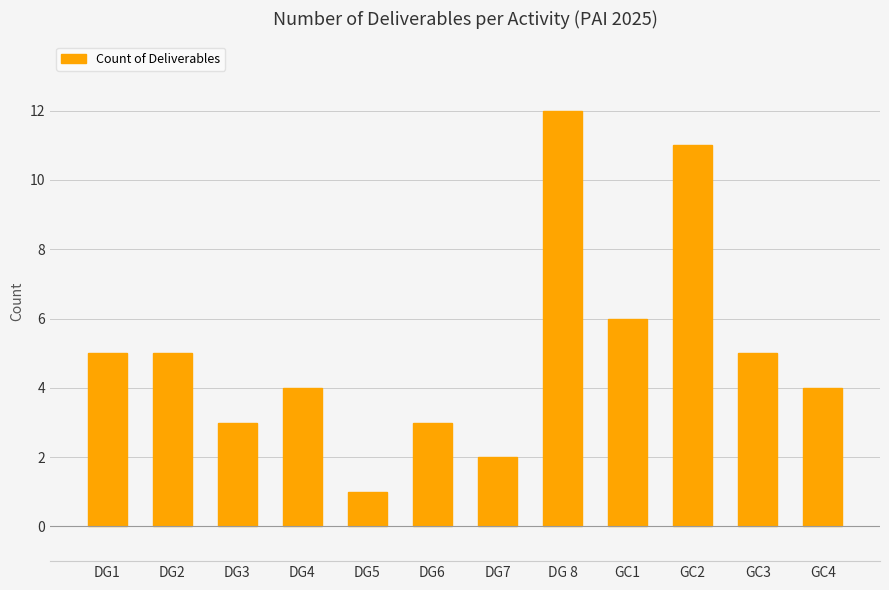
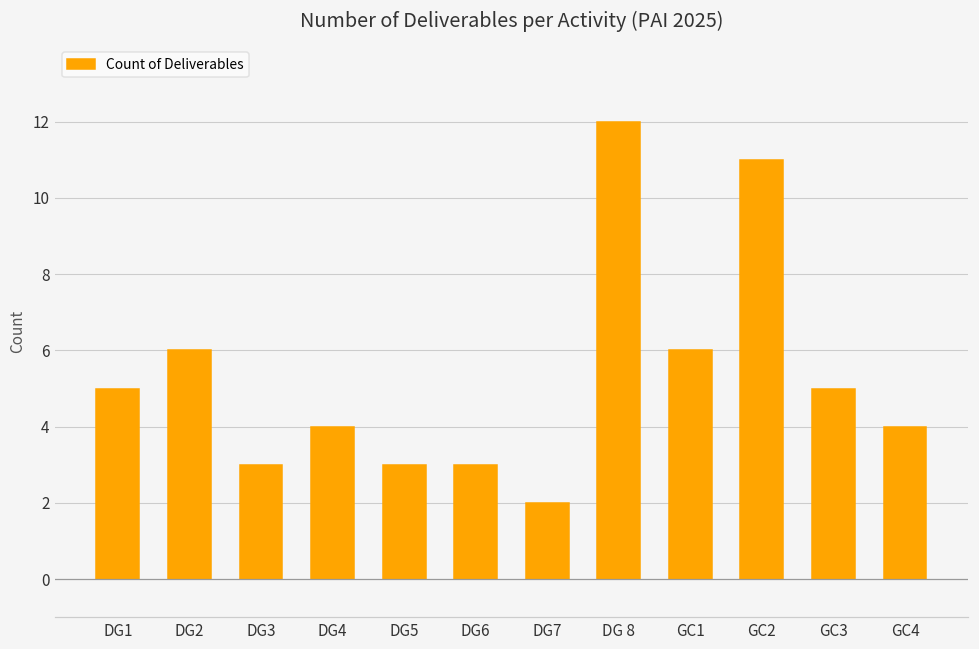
  {
    "DG1": 5,
-   "DG2": 5,
+   "DG2": 6,
    "DG3": 3,
    "DG4": 4,
-   "DG5": 1,
+   "DG5": 3,
    "DG6": 3,
    "DG7": 2,
    "DG 8": 12,
    "GC1": 6,
    "GC2": 11,
    "GC3": 5,
    "GC4": 4
  }
